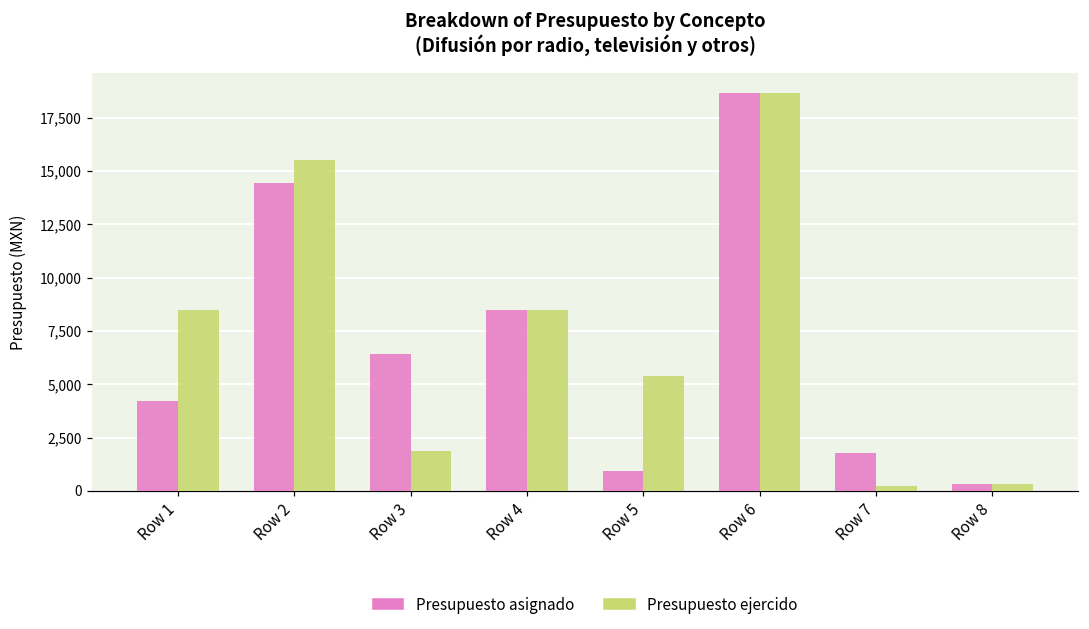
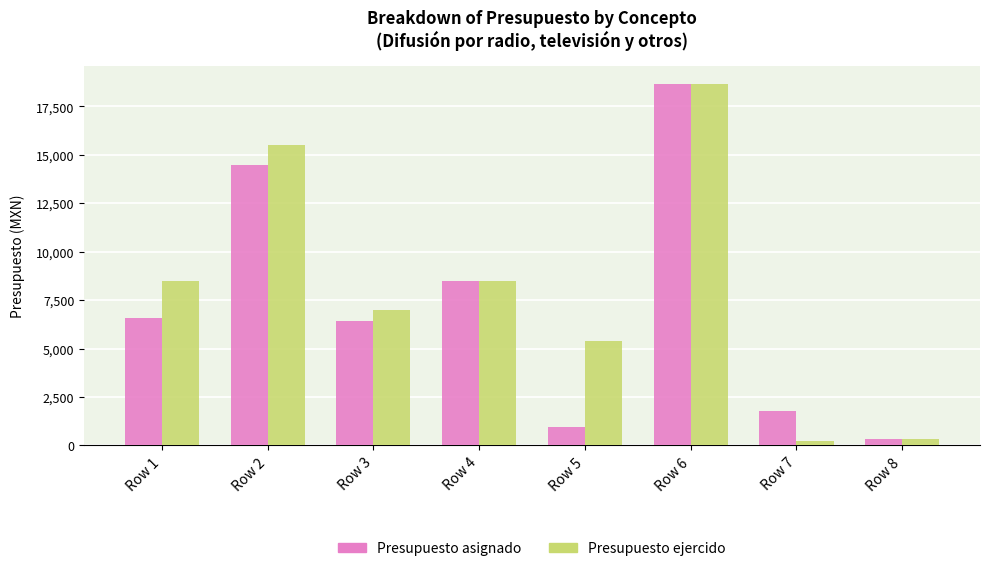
  {
    "Presupuesto asignado": {
-     "Row 1": "4,200",
+     "Row 1": "6,600",
      "Row 2": "14,500",
      "Row 3": "6,400",
      "Row 4": "8,500",
      "Row 5": "1,000",
      "Row 6": "18,700",
      "Row 7": "1,800",
      "Row 8": "300"
    },
    "Presupuesto ejercido": {
      "Row 1": "8,500",
      "Row 2": "15,500",
-     "Row 3": "1,900",
+     "Row 3": "7,000",
      "Row 4": "8,500",
      "Row 5": "5,400",
      "Row 6": "18,700",
      "Row 7": "200",
      "Row 8": "300"
    }
  }
